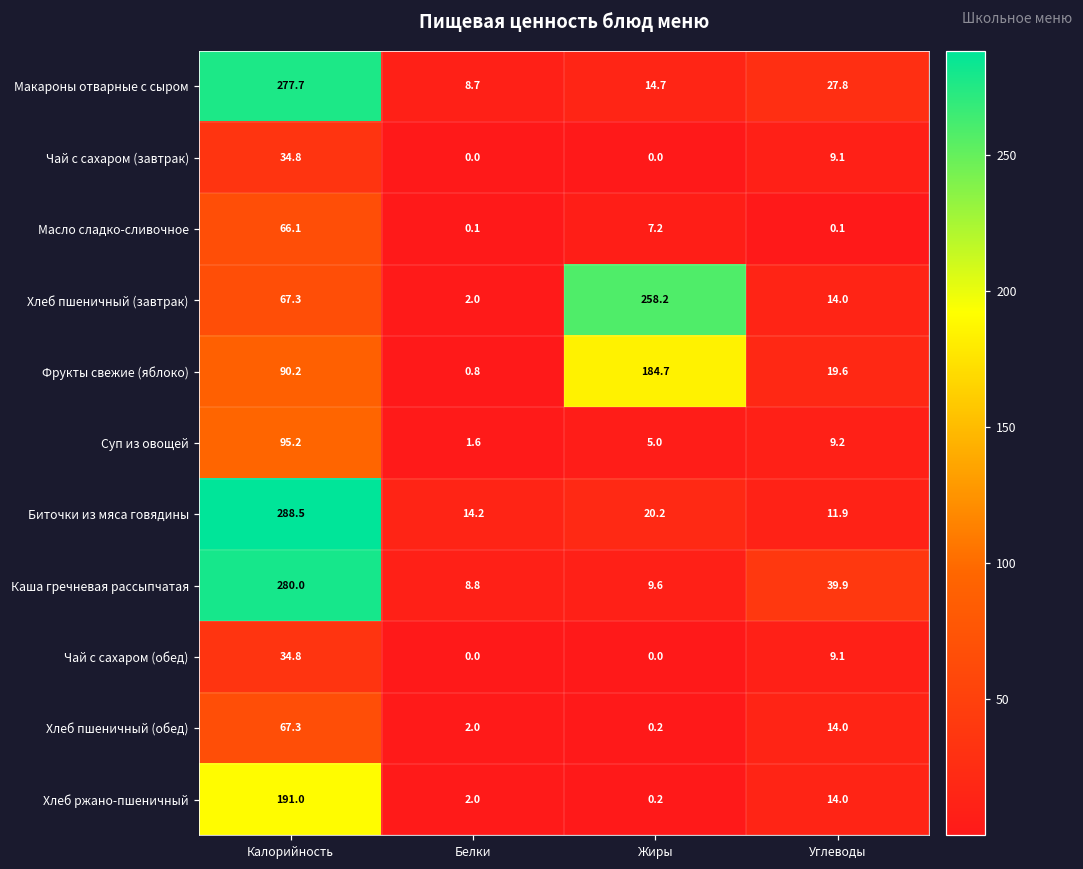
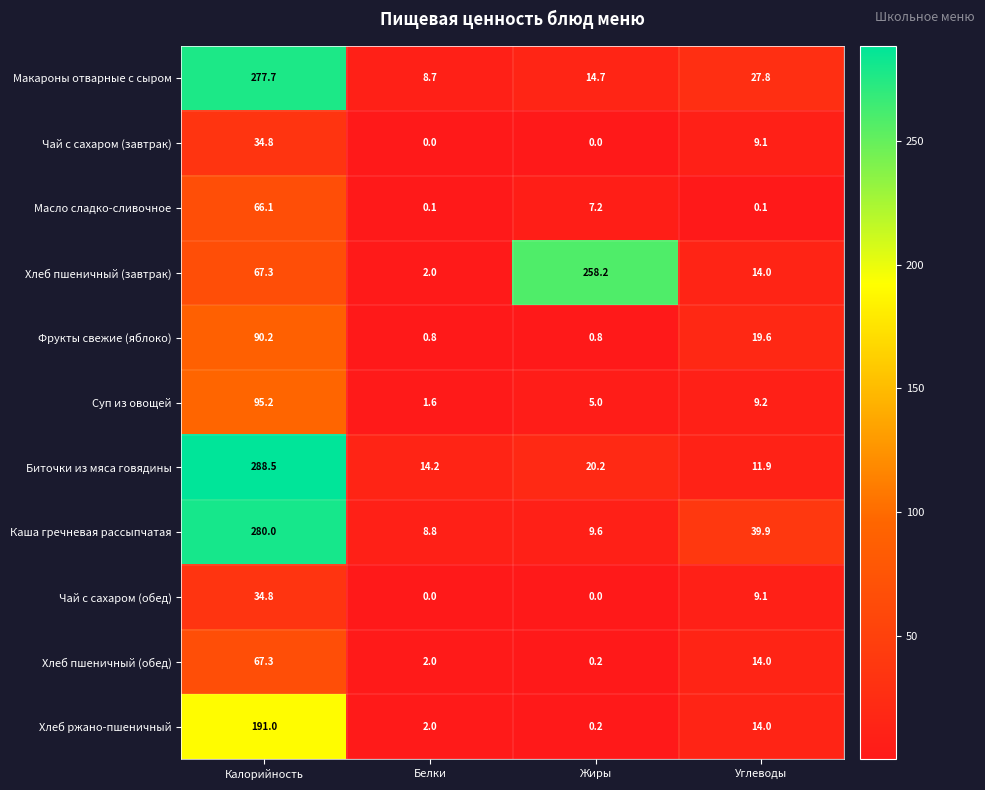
  {
    "Макароны отварные с сыром": {
      "Калорийность": 277.7,
      "Белки": 8.7,
      "Жиры": 14.7,
      "Углеводы": 27.8
    },
    "Чай с сахаром (завтрак)": {
      "Калорийность": 34.8,
      "Белки": 0.0,
      "Жиры": 0.0,
      "Углеводы": 9.1
    },
    "Масло сладко-сливочное": {
      "Калорийность": 66.1,
      "Белки": 0.1,
      "Жиры": 7.2,
      "Углеводы": 0.1
    },
    "Хлеб пшеничный (завтрак)": {
      "Калорийность": 67.3,
      "Белки": 2.0,
      "Жиры": 258.2,
      "Углеводы": 14.0
    },
    "Фрукты свежие (яблоко)": {
      "Калорийность": 90.2,
      "Белки": 0.8,
-     "Жиры": 184.7,
+     "Жиры": 0.8,
      "Углеводы": 19.6
    },
    "Суп из овощей": {
      "Калорийность": 95.2,
      "Белки": 1.6,
      "Жиры": 5.0,
      "Углеводы": 9.2
    },
    "Биточки из мяса говядины": {
      "Калорийность": 288.5,
      "Белки": 14.2,
      "Жиры": 20.2,
      "Углеводы": 11.9
    },
    "Каша гречневая рассыпчатая": {
      "Калорийность": 280.0,
      "Белки": 8.8,
      "Жиры": 9.6,
      "Углеводы": 39.9
    },
    "Чай с сахаром (обед)": {
      "Калорийность": 34.8,
      "Белки": 0.0,
      "Жиры": 0.0,
      "Углеводы": 9.1
    },
    "Хлеб пшеничный (обед)": {
      "Калорийность": 67.3,
      "Белки": 2.0,
      "Жиры": 0.2,
      "Углеводы": 14.0
    },
    "Хлеб ржано-пшеничный": {
      "Калорийность": 191.0,
      "Белки": 2.0,
      "Жиры": 0.2,
      "Углеводы": 14.0
    }
  }
